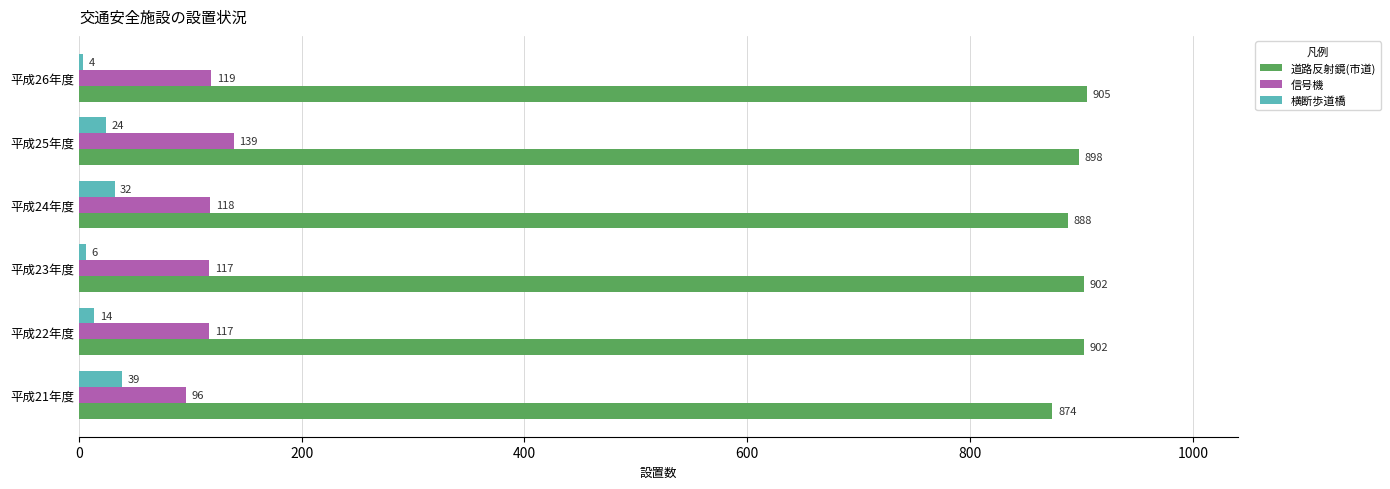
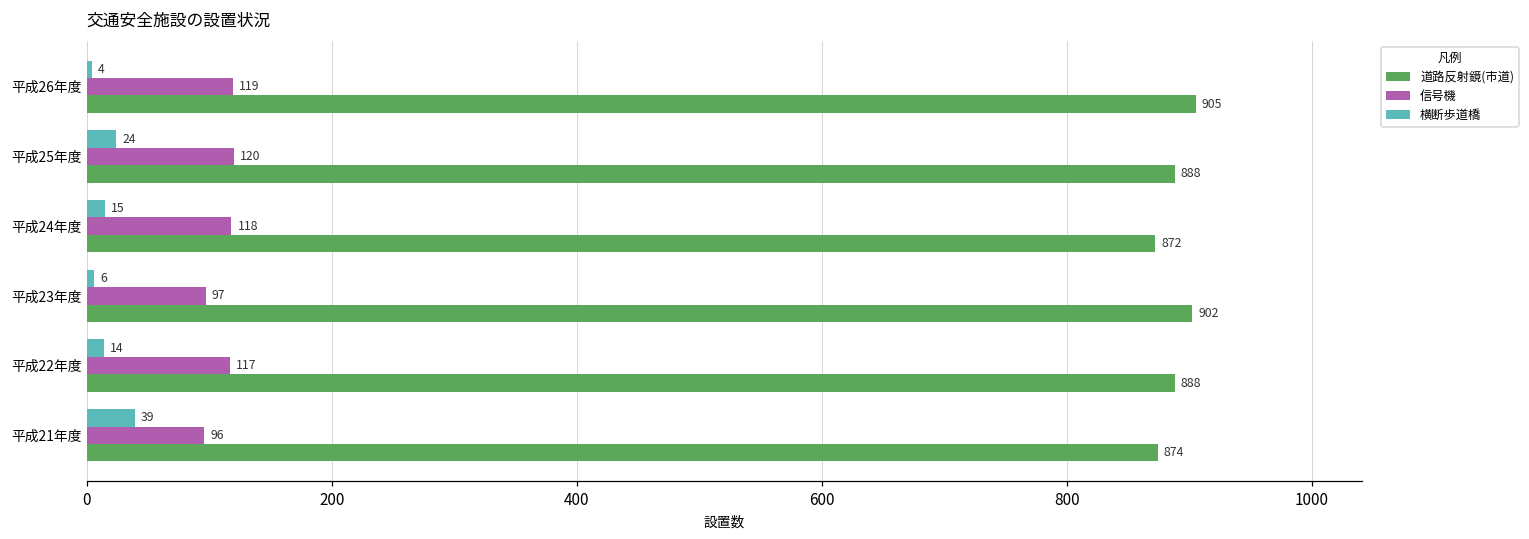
  {
    "道路反射鏡(市道)": {
      "平成26年度": 905,
-     "平成25年度": 898,
-     "平成24年度": 888,
+     "平成25年度": 888,
+     "平成24年度": 872,
      "平成23年度": 902,
-     "平成22年度": 902,
+     "平成22年度": 888,
      "平成21年度": 874
    },
    "信号機": {
      "平成26年度": 119,
-     "平成25年度": 139,
+     "平成25年度": 120,
      "平成24年度": 118,
-     "平成23年度": 117,
+     "平成23年度": 97,
      "平成22年度": 117,
      "平成21年度": 96
    },
    "横断歩道橋": {
      "平成26年度": 4,
      "平成25年度": 24,
-     "平成24年度": 32,
+     "平成24年度": 15,
      "平成23年度": 6,
      "平成22年度": 14,
      "平成21年度": 39
    }
  }
